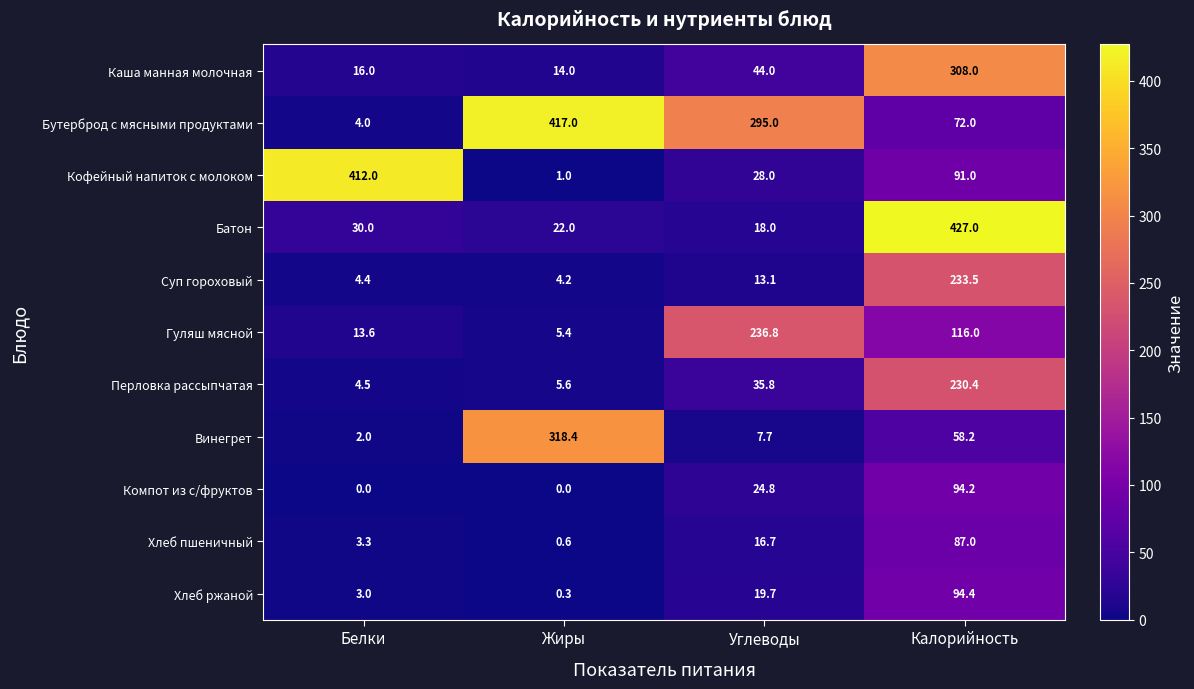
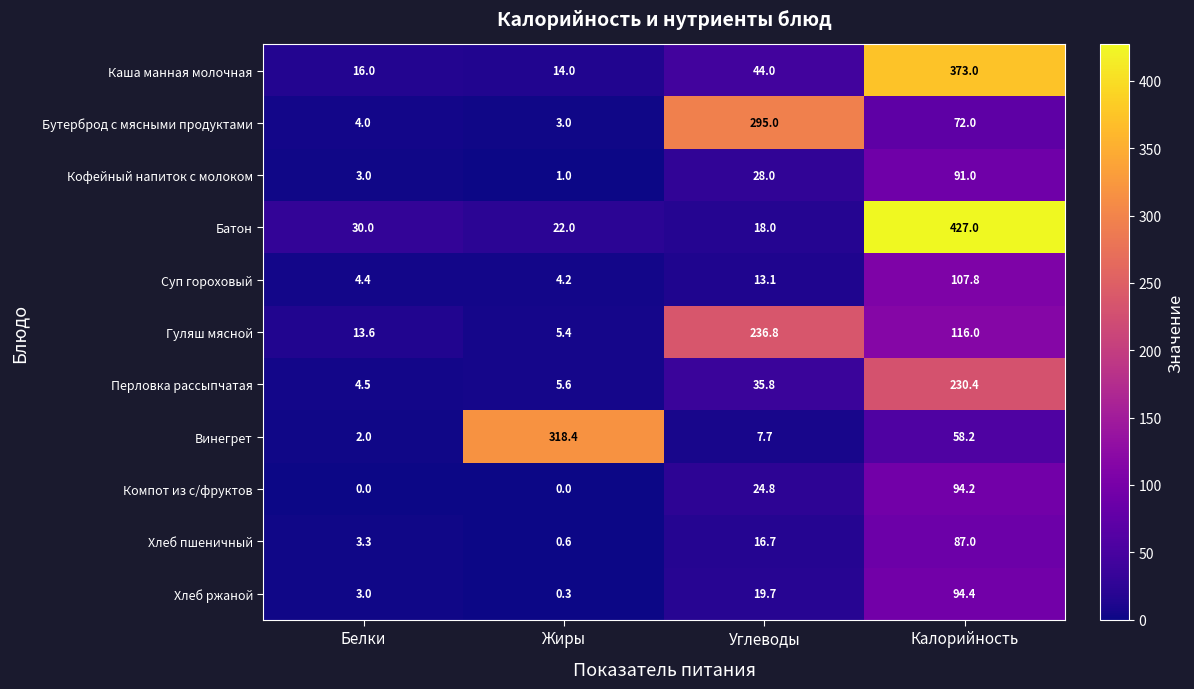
  {
    "Каша манная молочная": {
      "Белки": 16.0,
      "Жиры": 14.0,
      "Углеводы": 44.0,
-     "Калорийность": 308.0
+     "Калорийность": 373.0
    },
    "Бутерброд с мясными продуктами": {
      "Белки": 4.0,
-     "Жиры": 417.0,
+     "Жиры": 3.0,
      "Углеводы": 295.0,
      "Калорийность": 72.0
    },
    "Кофейный напиток с молоком": {
-     "Белки": 412.0,
+     "Белки": 3.0,
      "Жиры": 1.0,
      "Углеводы": 28.0,
      "Калорийность": 91.0
    },
    "Батон": {
      "Белки": 30.0,
      "Жиры": 22.0,
      "Углеводы": 18.0,
      "Калорийность": 427.0
    },
    "Суп гороховый": {
      "Белки": 4.4,
      "Жиры": 4.2,
      "Углеводы": 13.1,
-     "Калорийность": 233.5
+     "Калорийность": 107.8
    },
    "Гуляш мясной": {
      "Белки": 13.6,
      "Жиры": 5.4,
      "Углеводы": 236.8,
      "Калорийность": 116.0
    },
    "Перловка рассыпчатая": {
      "Белки": 4.5,
      "Жиры": 5.6,
      "Углеводы": 35.8,
      "Калорийность": 230.4
    },
    "Винегрет": {
      "Белки": 2.0,
      "Жиры": 318.4,
      "Углеводы": 7.7,
      "Калорийность": 58.2
    },
    "Компот из с/фруктов": {
      "Белки": 0.0,
      "Жиры": 0.0,
      "Углеводы": 24.8,
      "Калорийность": 94.2
    },
    "Хлеб пшеничный": {
      "Белки": 3.3,
      "Жиры": 0.6,
      "Углеводы": 16.7,
      "Калорийность": 87.0
    },
    "Хлеб ржаной": {
      "Белки": 3.0,
      "Жиры": 0.3,
      "Углеводы": 19.7,
      "Калорийность": 94.4
    }
  }
